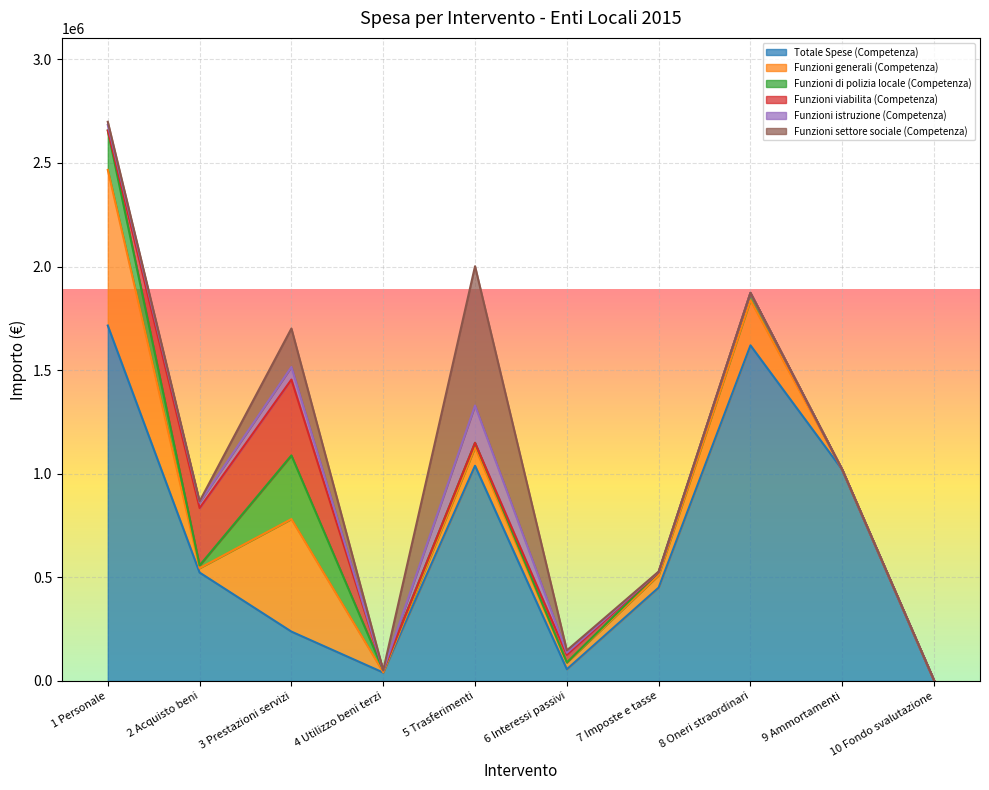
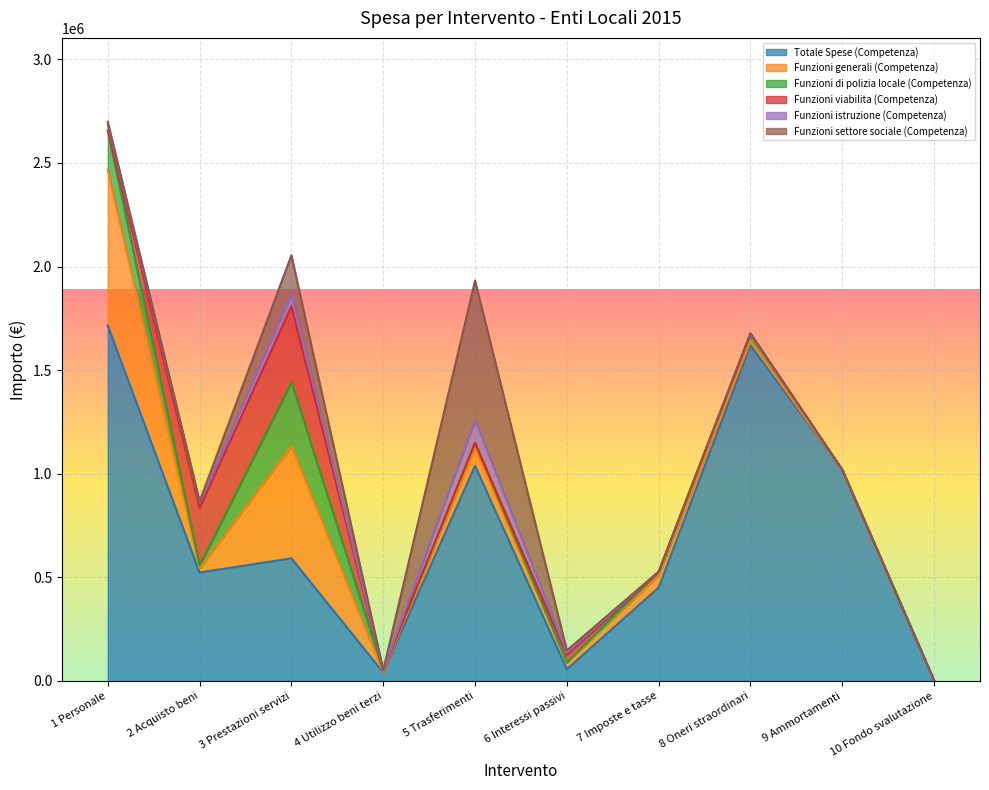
  {
    "Totale Spese (Competenza)": {
      "1 Personale": 1720000,
      "2 Acquisto beni": 520000,
-     "3 Prestazioni servizi": 240000,
+     "3 Prestazioni servizi": 590000,
      "5 Trasferimenti": 1040000,
      "6 Interessi passivi": 60000,
      "7 Imposte e tasse": 450000,
      "8 Oneri straordinari": 1620000
    },
    "Funzioni generali (Competenza)": {
      "1 Personale": 750000,
      "2 Acquisto beni": 20000,
      "3 Prestazioni servizi": 540000,
      "5 Trasferimenti": 90000,
      "7 Imposte e tasse": 60000,
-     "8 Oneri straordinari": 220000
+     "8 Oneri straordinari": 20000
    },
    "Funzioni di polizia locale (Competenza)": {
      "2 Acquisto beni": 10000,
      "3 Prestazioni servizi": 310000
    },
    "Funzioni viabilita (Competenza)": {
      "2 Acquisto beni": 280000,
      "3 Prestazioni servizi": 370000
    },
    "Funzioni istruzione (Competenza)": {
      "1 Personale": 30000,
      "3 Prestazioni servizi": 60000,
-     "5 Trasferimenti": 180000
+     "5 Trasferimenti": 110000
    },
    "Funzioni settore sociale (Competenza)": {
      "1 Personale": 10000,
      "3 Prestazioni servizi": 190000,
      "5 Trasferimenti": 670000
    }
  }
